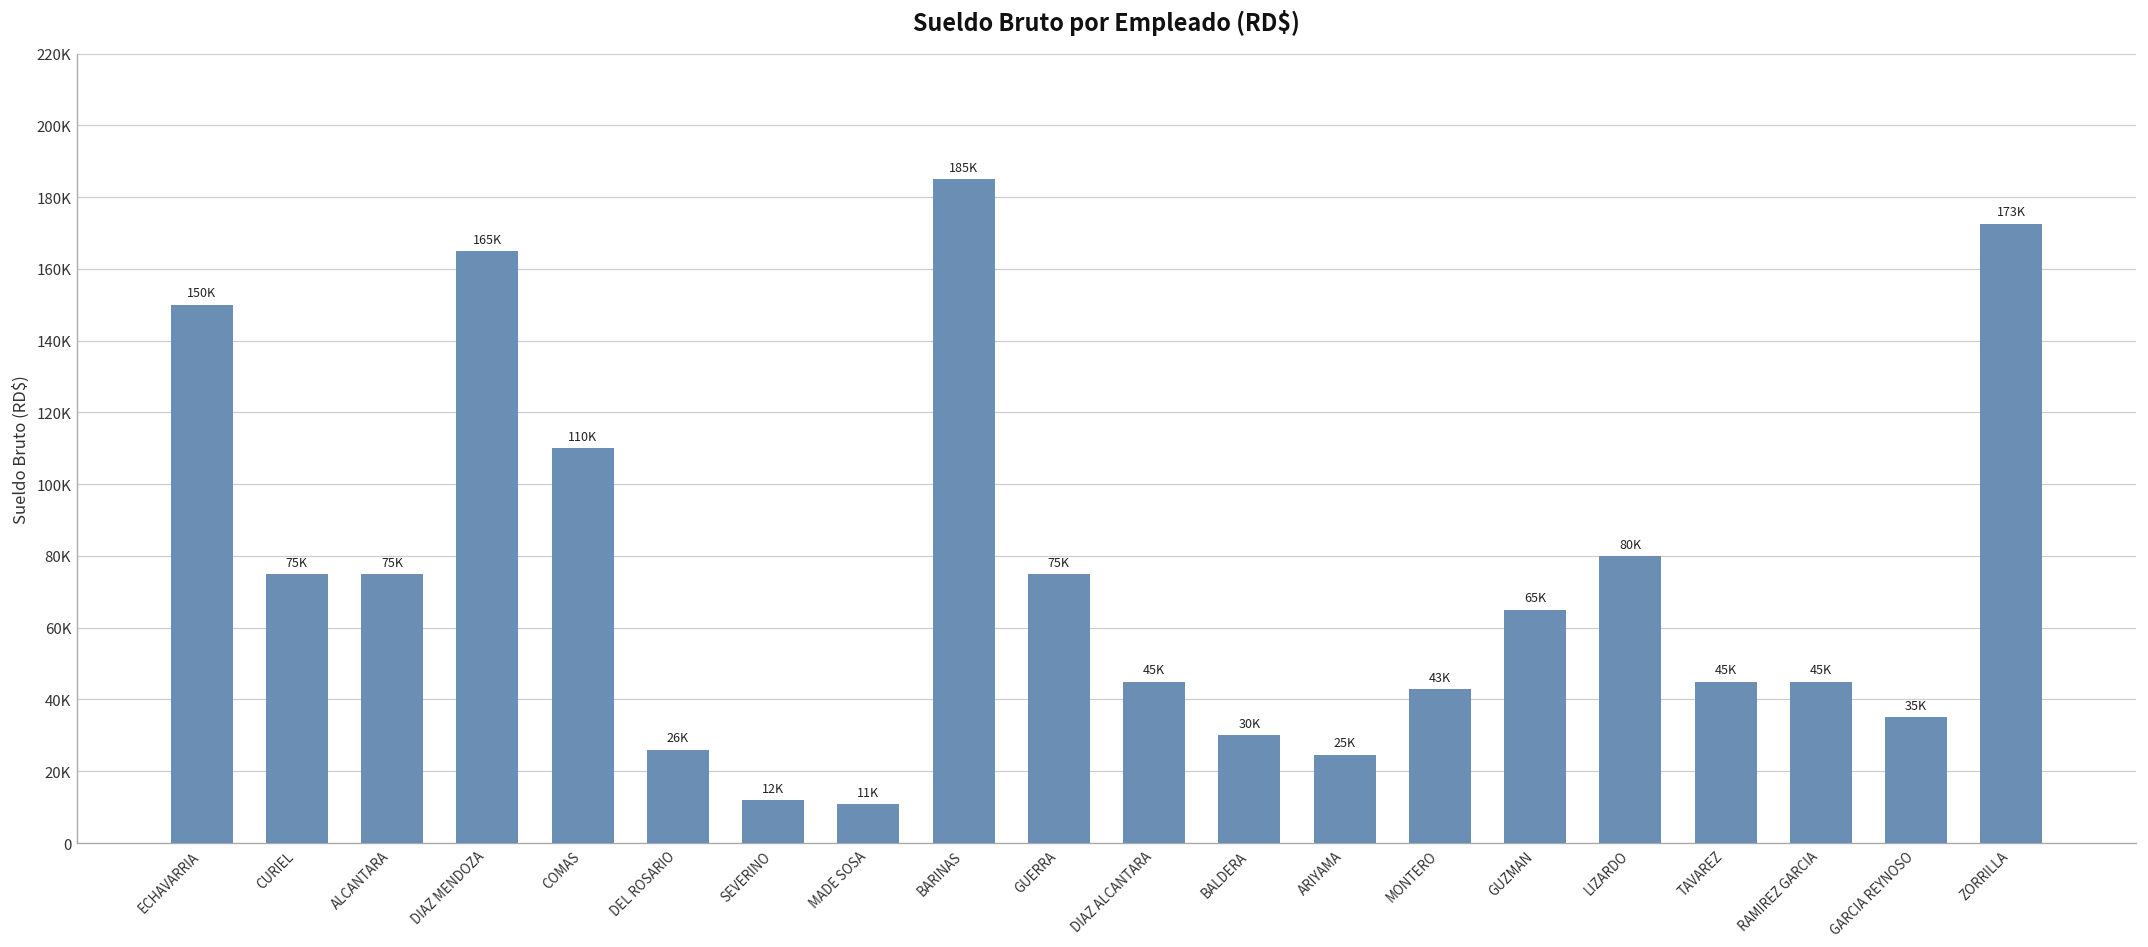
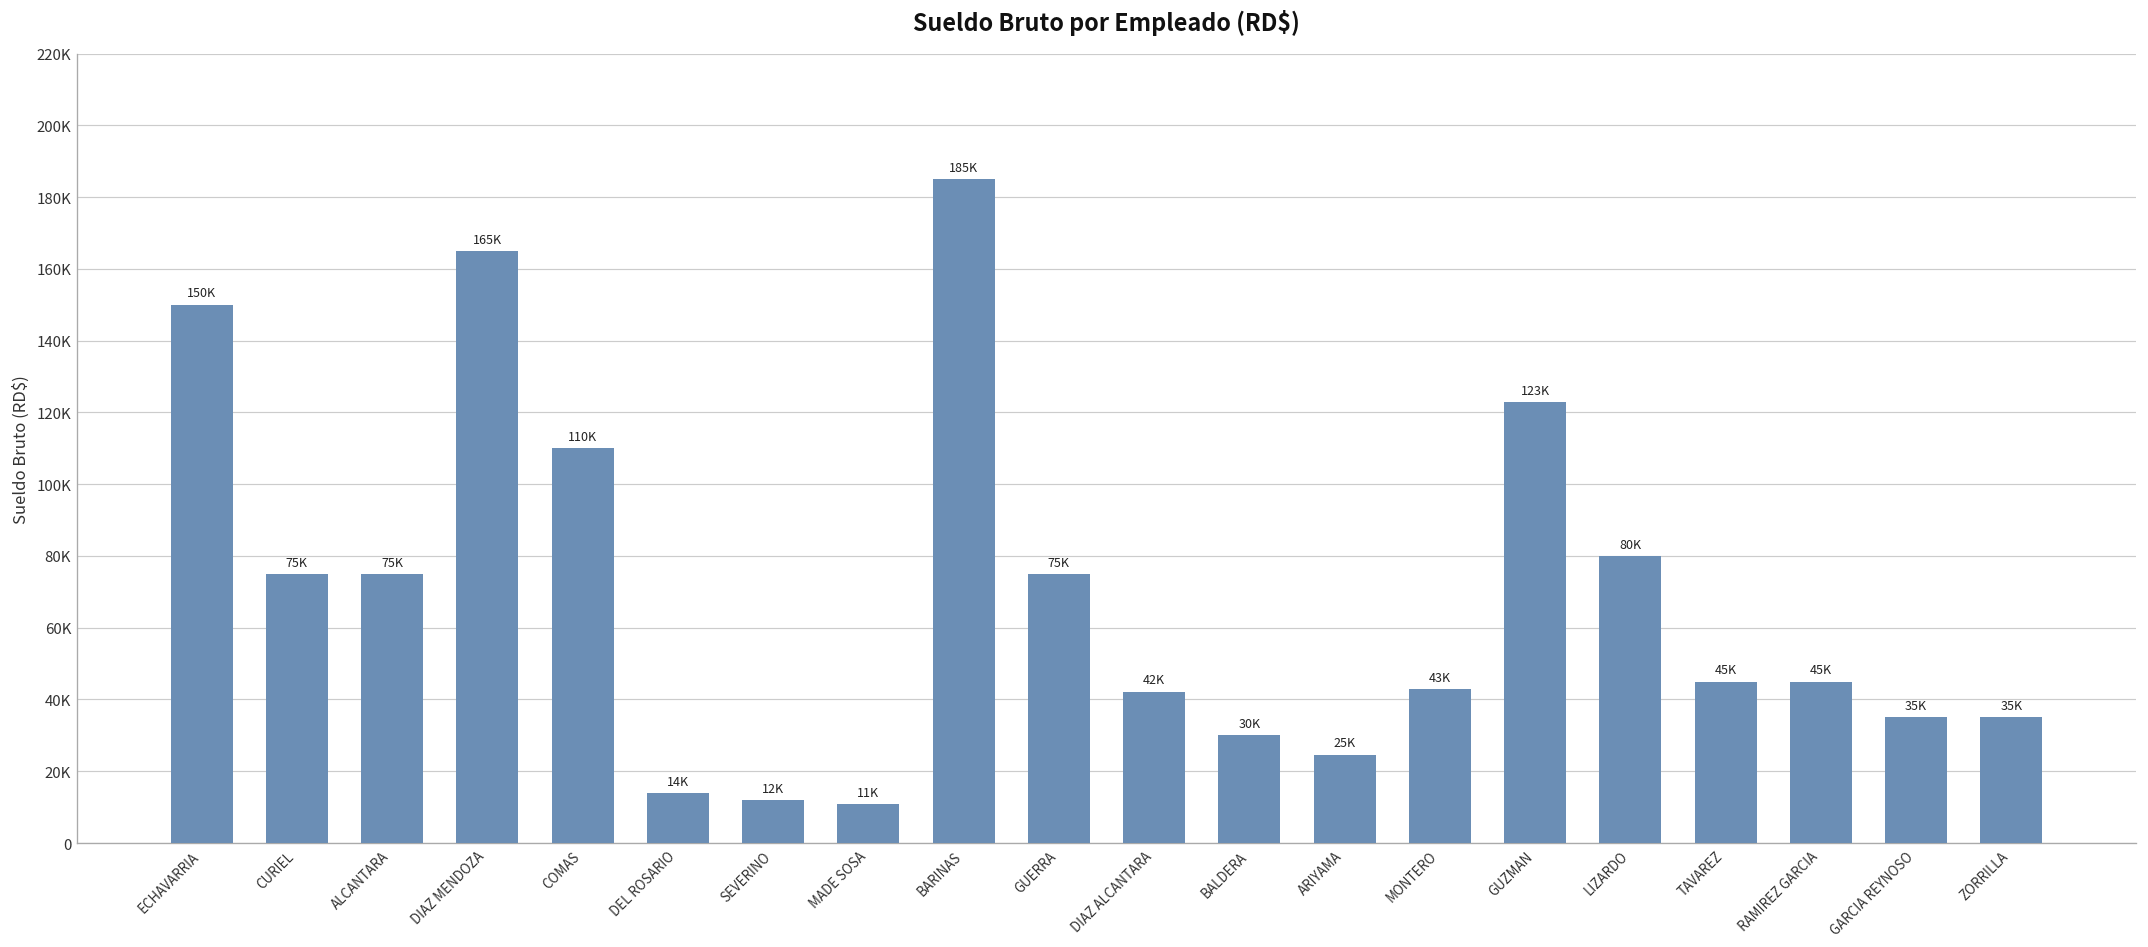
  {
    "ECHAVARRIA": "150K",
    "CURIEL": "75K",
    "ALCANTARA": "75K",
    "DIAZ MENDOZA": "165K",
    "COMAS": "110K",
-   "DEL ROSARIO": "26K",
+   "DEL ROSARIO": "14K",
    "SEVERINO": "12K",
    "MADE SOSA": "11K",
    "BARINAS": "185K",
    "GUERRA": "75K",
-   "DIAZ ALCANTARA": "45K",
+   "DIAZ ALCANTARA": "42K",
    "BALDERA": "30K",
    "ARIYAMA": "25K",
    "MONTERO": "43K",
-   "GUZMAN": "65K",
+   "GUZMAN": "123K",
    "LIZARDO": "80K",
    "TAVAREZ": "45K",
    "RAMIREZ GARCIA": "45K",
    "GARCIA REYNOSO": "35K",
-   "ZORRILLA": "173K"
+   "ZORRILLA": "35K"
  }
